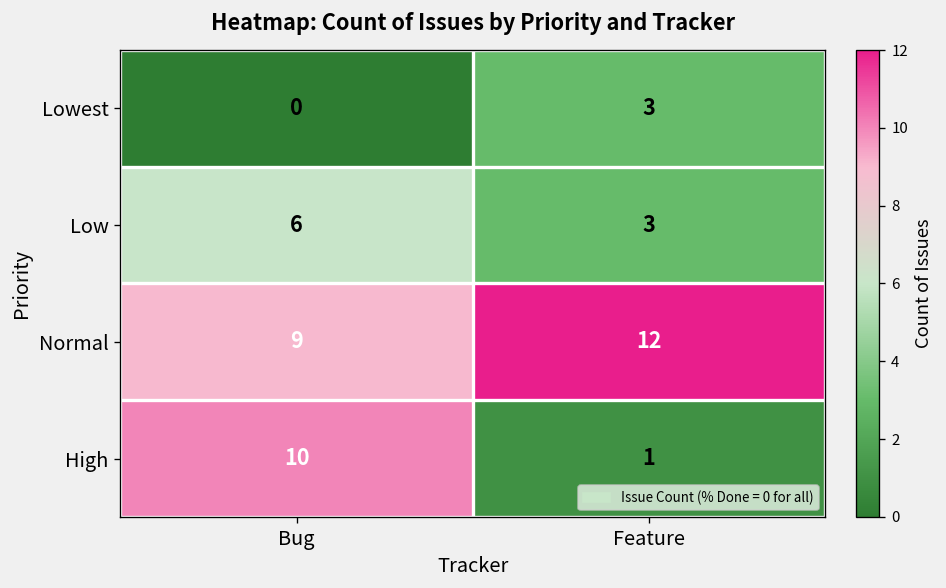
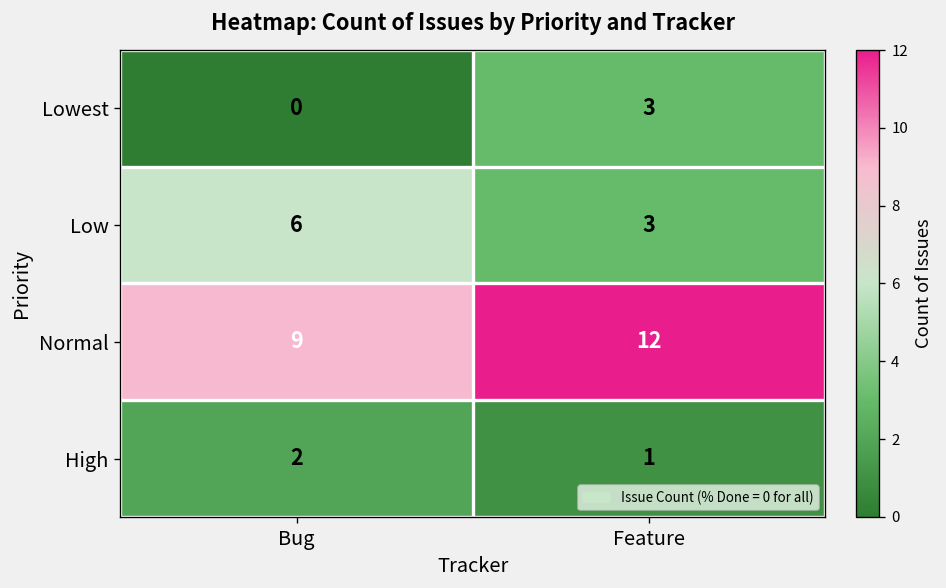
  {
    "Lowest": {
      "Bug": 0,
      "Feature": 3
    },
    "Low": {
      "Bug": 6,
      "Feature": 3
    },
    "Normal": {
      "Bug": 9,
      "Feature": 12
    },
    "High": {
-     "Bug": 10,
+     "Bug": 2,
      "Feature": 1
    }
  }
